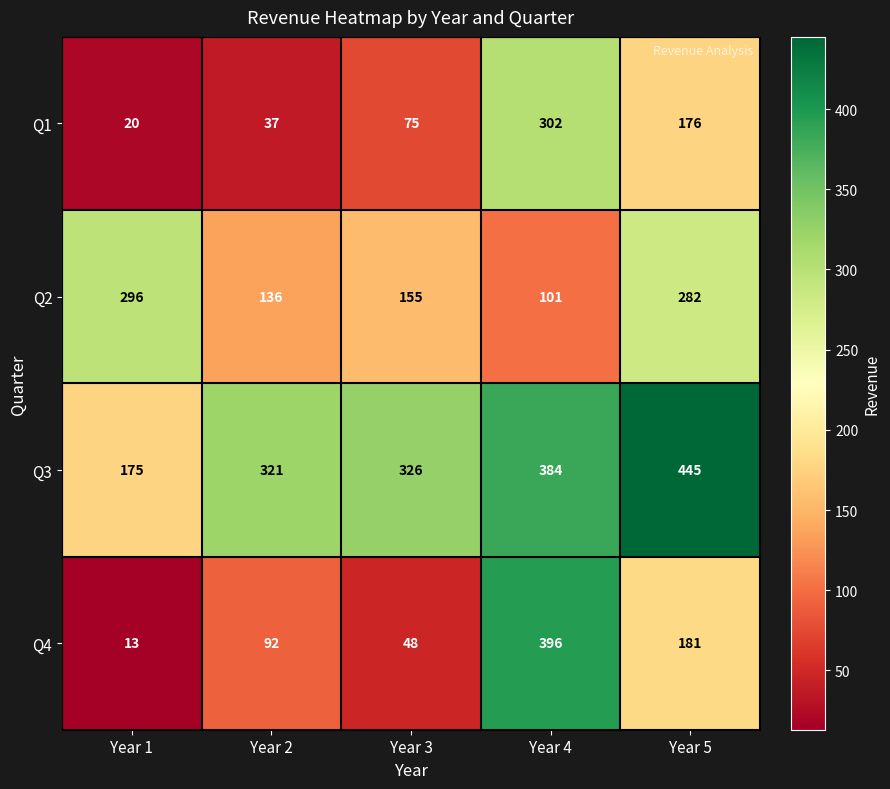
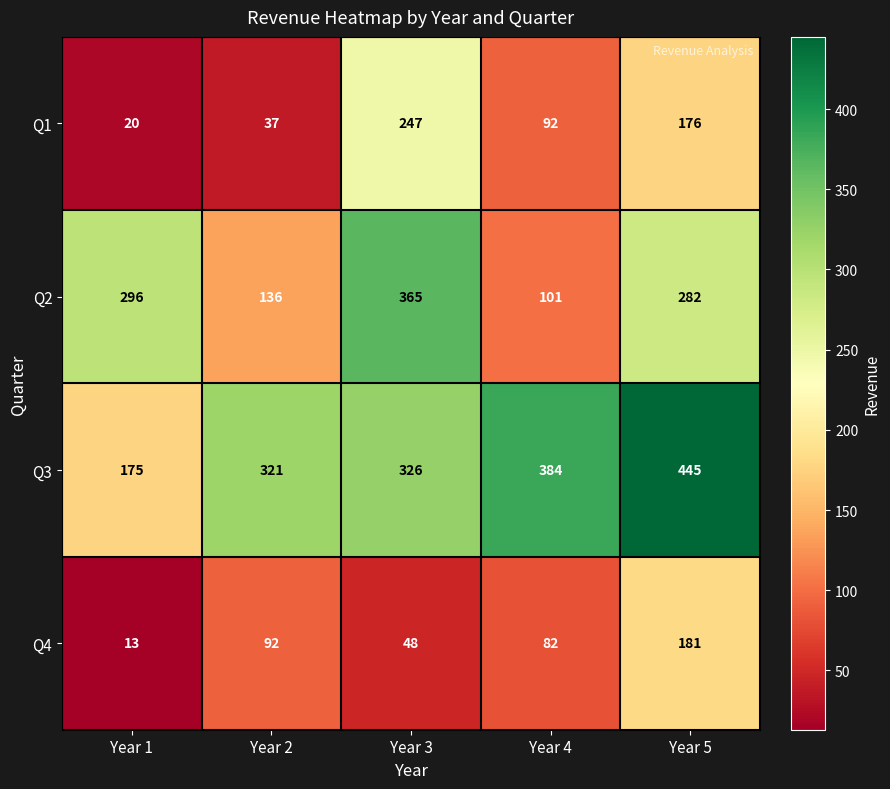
  {
    "Q1": {
      "Year 1": 20,
      "Year 2": 37,
-     "Year 3": 75,
-     "Year 4": 302
+     "Year 3": 247,
+     "Year 4": 92
    },
    "Q2": {
      "Year 1": 296,
      "Year 2": 136,
-     "Year 3": 155,
+     "Year 3": 365,
      "Year 4": 101,
      "Year 5": 282
    },
    "Q3": {
      "Year 1": 175,
      "Year 2": 321,
      "Year 3": 326,
      "Year 4": 384,
      "Year 5": 445
    },
    "Q4": {
      "Year 1": 13,
      "Year 2": 92,
      "Year 3": 48,
-     "Year 4": 396,
+     "Year 4": 82,
      "Year 5": 181
    }
  }
